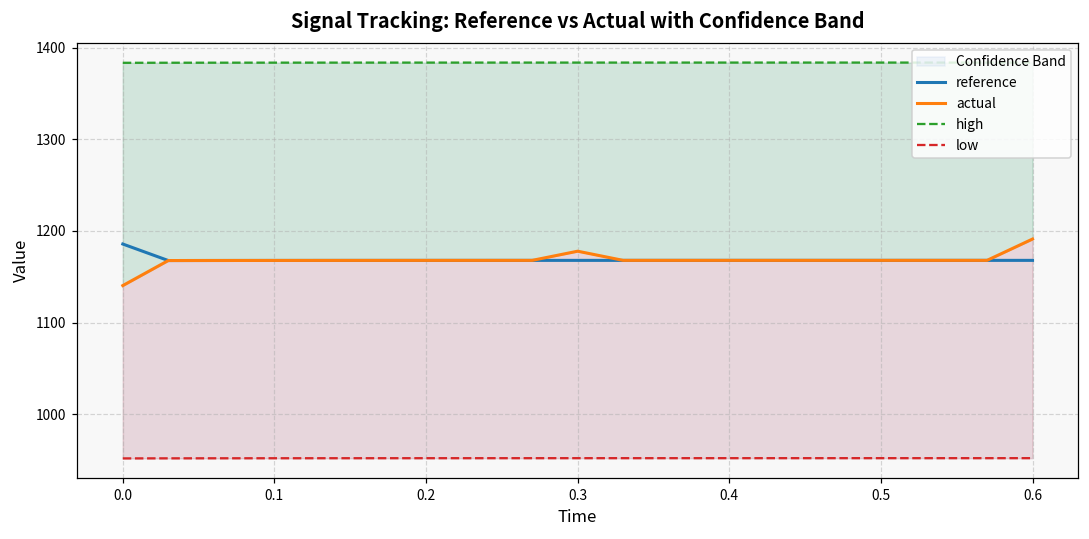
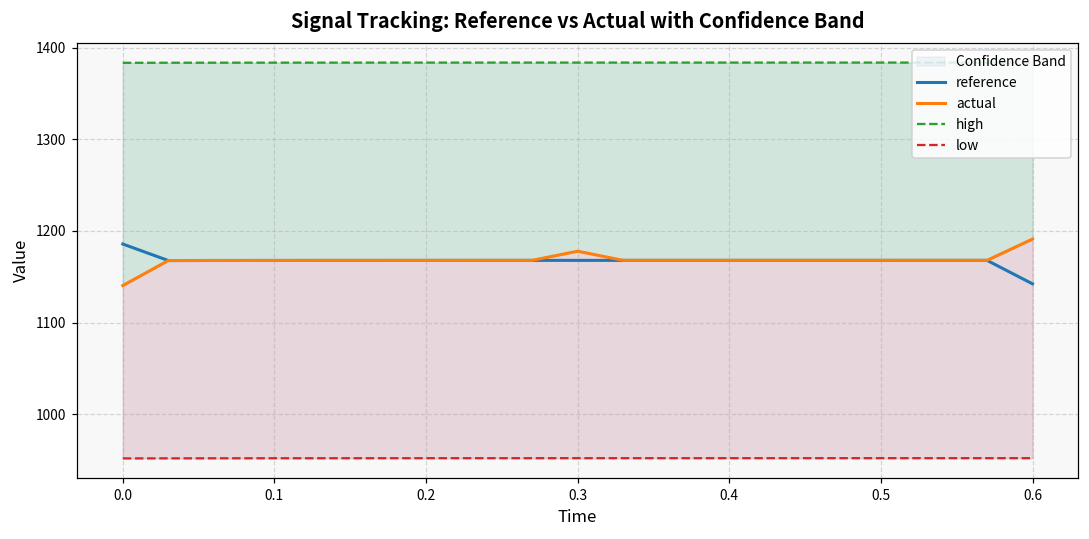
  {
    "reference": {
      "0.0": 1190,
      "0.3": 1170,
-     "0.6": 1170
+     "0.6": 1140
    },
    "actual": {
      "0.0": 1140,
      "0.3": 1180,
      "0.6": 1190
    },
    "Confidence Band": {
      "0.0": 1380,
      "0.3": 1380
    },
    "low": {
      "0.0": 950,
      "0.3": 950,
      "0.6": 950
    }
  }
